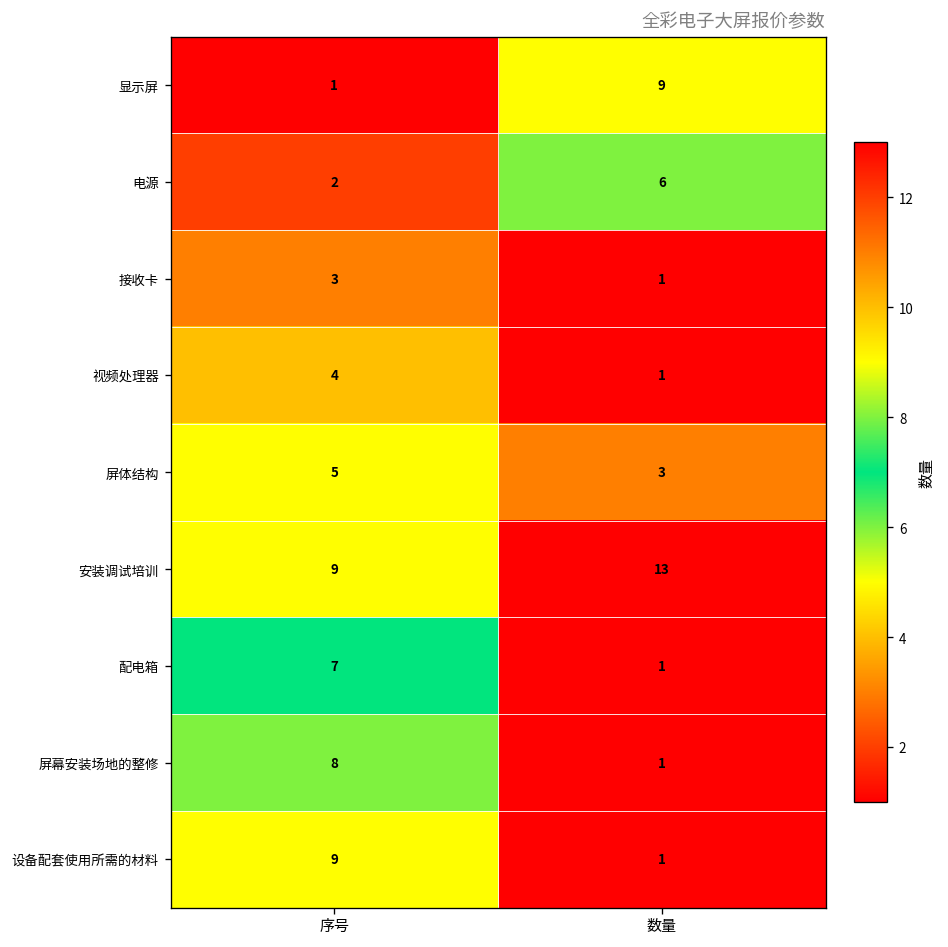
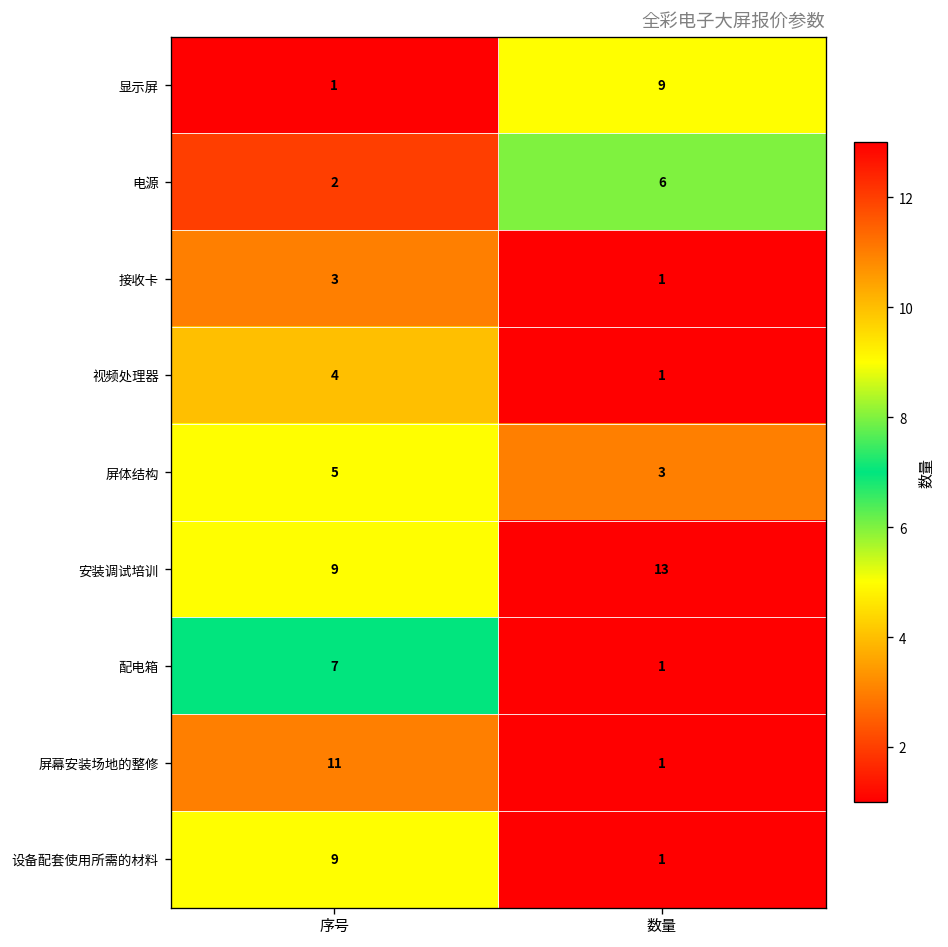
  {
    "显示屏": {
      "序号": 1,
      "数量": 9
    },
    "电源": {
      "序号": 2,
      "数量": 6
    },
    "接收卡": {
      "序号": 3,
      "数量": 1
    },
    "视频处理器": {
      "序号": 4,
      "数量": 1
    },
    "屏体结构": {
      "序号": 5,
      "数量": 3
    },
    "安装调试培训": {
      "序号": 9,
      "数量": 13
    },
    "配电箱": {
      "序号": 7,
      "数量": 1
    },
    "屏幕安装场地的整修": {
-     "序号": 8,
+     "序号": 11,
      "数量": 1
    },
    "设备配套使用所需的材料": {
      "序号": 9,
      "数量": 1
    }
  }
